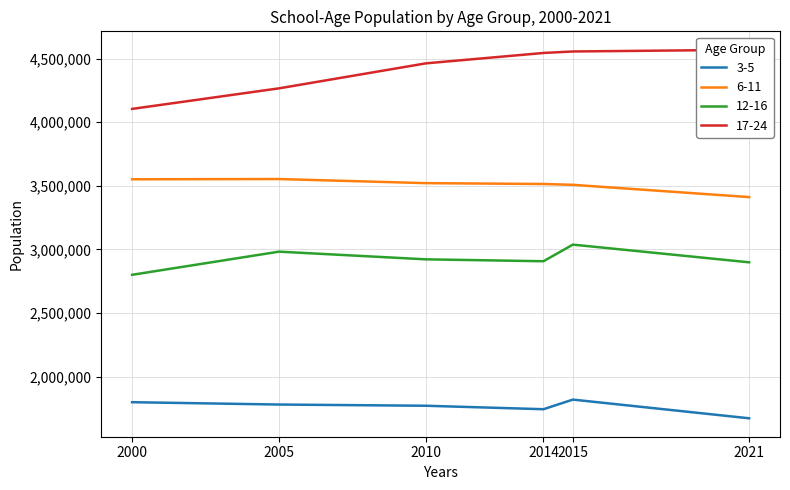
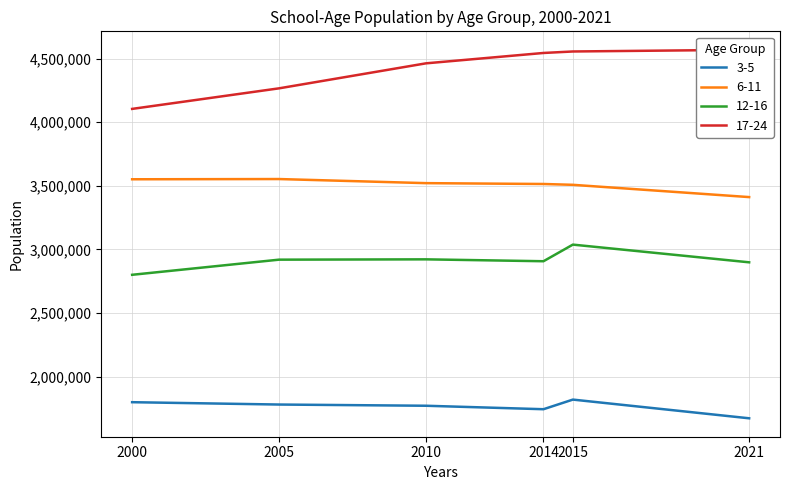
  {
    "3-5": {
      "2000": "1,800,000",
      "2005": "1,780,000",
      "2010": "1,770,000",
      "2014": "1,740,000",
      "2015": "1,820,000",
      "2021": "1,670,000"
    },
    "6-11": {
      "2000": "3,550,000",
      "2005": "3,550,000",
      "2010": "3,520,000",
      "2014": "3,510,000",
      "2015": "3,510,000",
      "2021": "3,410,000"
    },
    "12-16": {
      "2000": "2,800,000",
-     "2005": "2,980,000",
+     "2005": "2,920,000",
      "2010": "2,920,000",
      "2014": "2,910,000",
      "2015": "3,040,000",
      "2021": "2,900,000"
    },
    "17-24": {
      "2000": "4,110,000",
      "2005": "4,270,000",
      "2010": "4,460,000",
      "2014": "4,550,000",
      "2015": "4,560,000"
    }
  }
